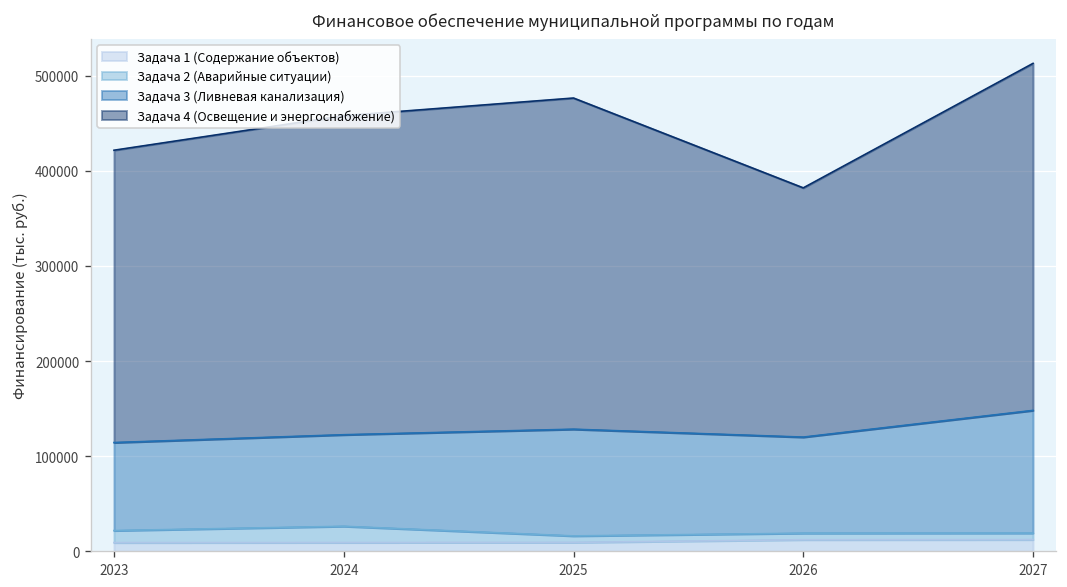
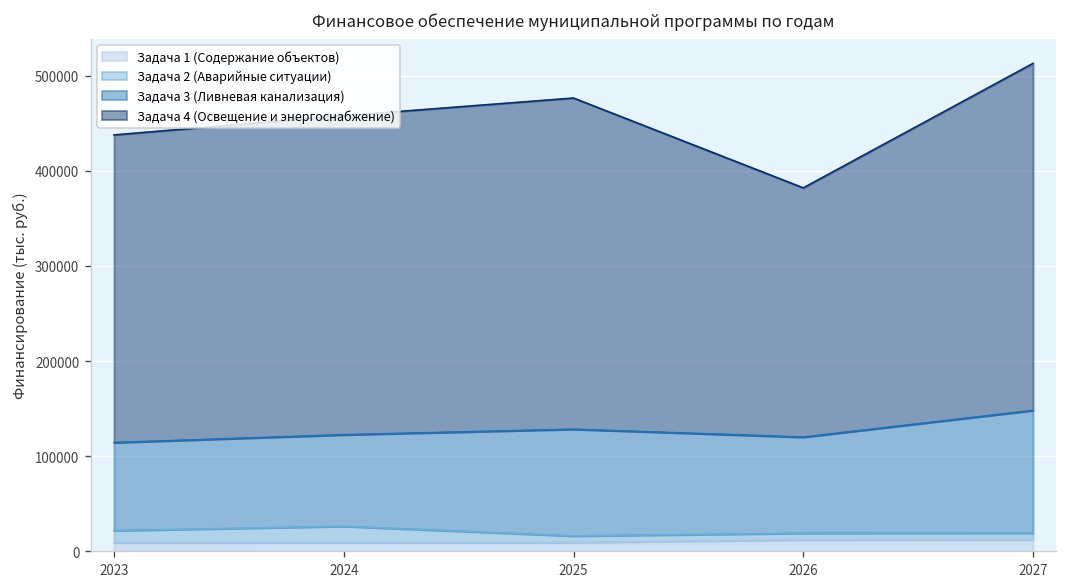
  {
    "Задача 3 (Ливневая канализация)": {
      "2023": 90000,
      "2024": 100000,
      "2025": 110000,
      "2026": 100000,
      "2027": 130000
    },
    "Задача 4 (Освещение и энергоснабжение)": {
-     "2023": 310000,
+     "2023": 320000,
      "2025": 350000,
      "2026": 260000,
      "2027": 360000
    }
  }
